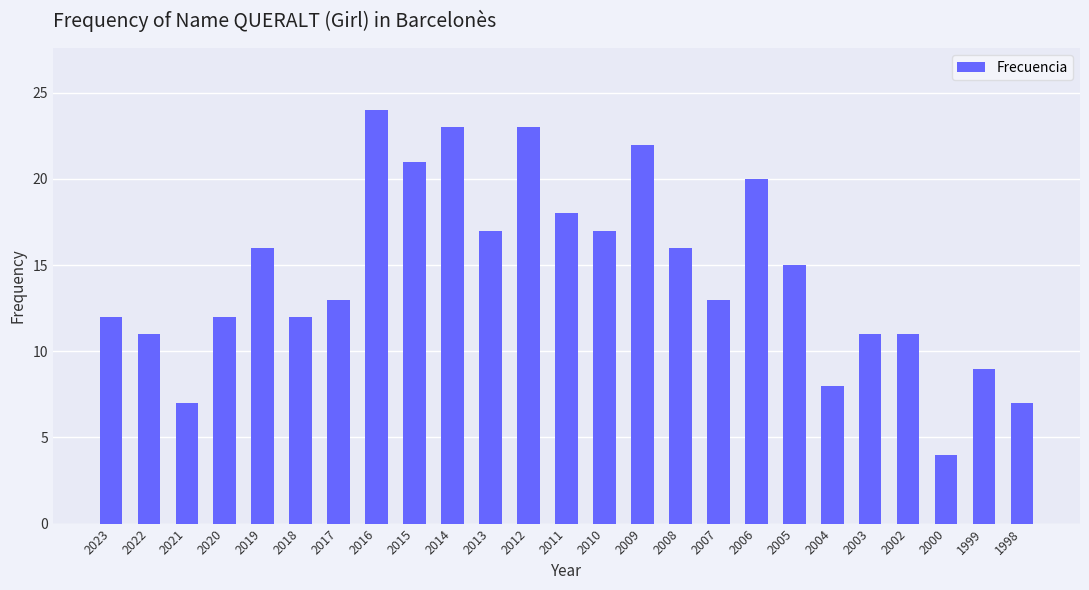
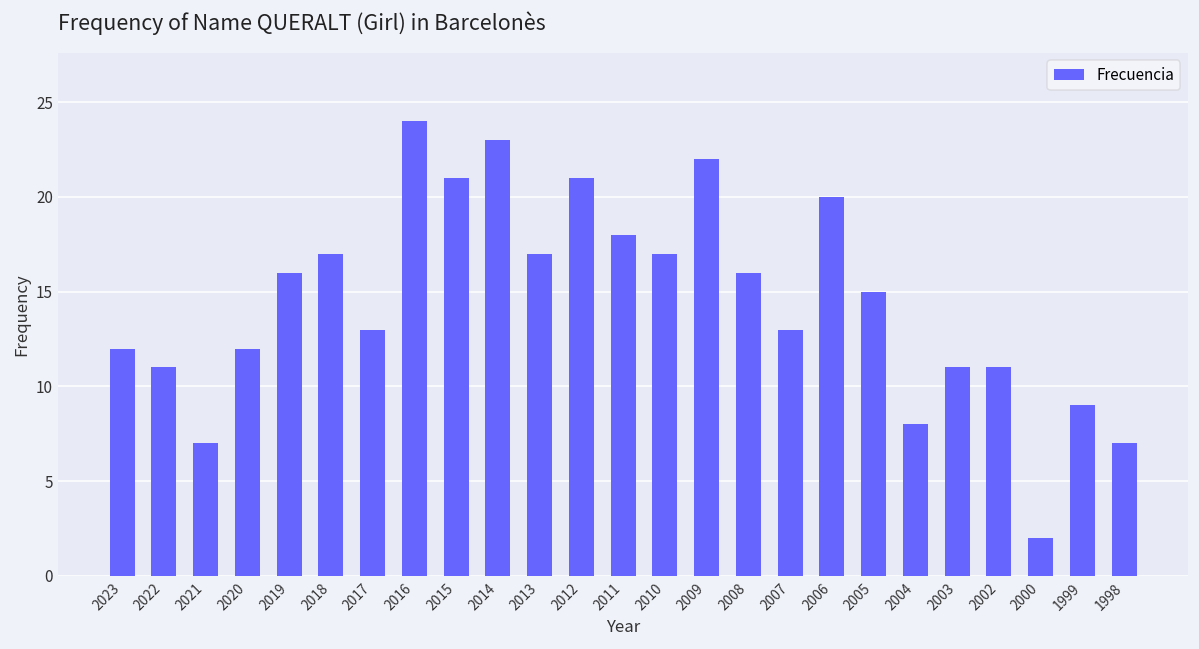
  {
    "2023": 12,
    "2022": 11,
    "2021": 7,
    "2020": 12,
    "2019": 16,
-   "2018": 12,
+   "2018": 17,
    "2017": 13,
    "2016": 24,
    "2015": 21,
    "2014": 23,
    "2013": 17,
-   "2012": 23,
+   "2012": 21,
    "2011": 18,
    "2010": 17,
    "2009": 22,
    "2008": 16,
    "2007": 13,
    "2006": 20,
    "2005": 15,
    "2004": 8,
    "2003": 11,
    "2002": 11,
-   "2000": 4,
+   "2000": 2,
    "1999": 9,
    "1998": 7
  }
